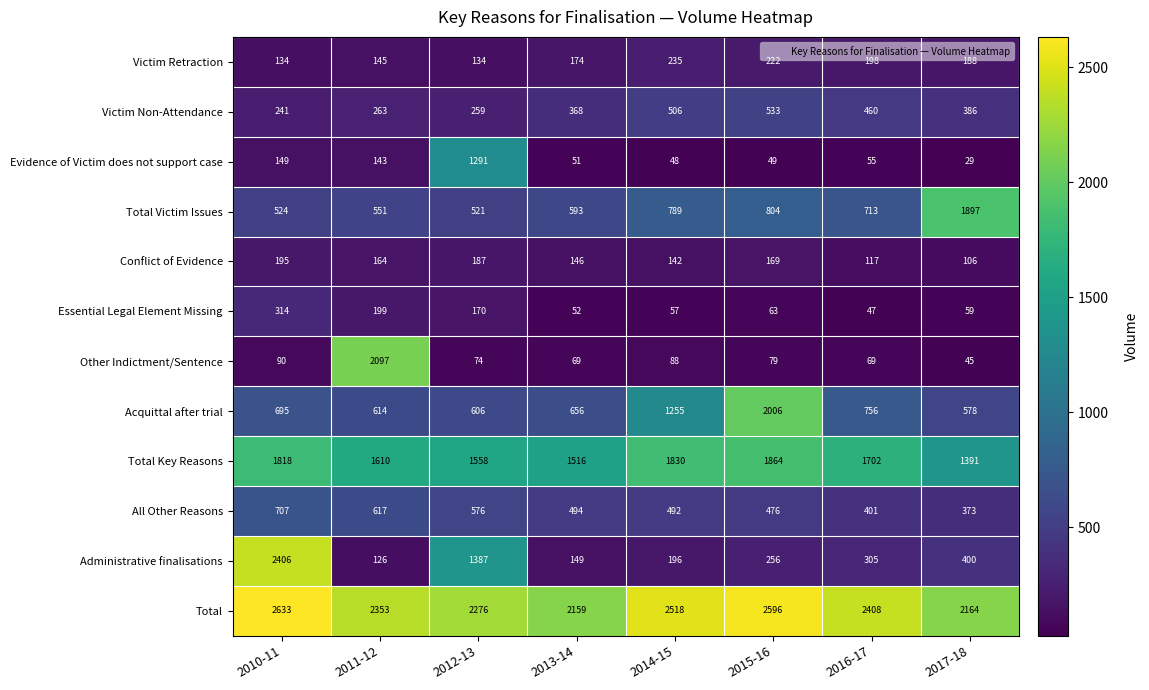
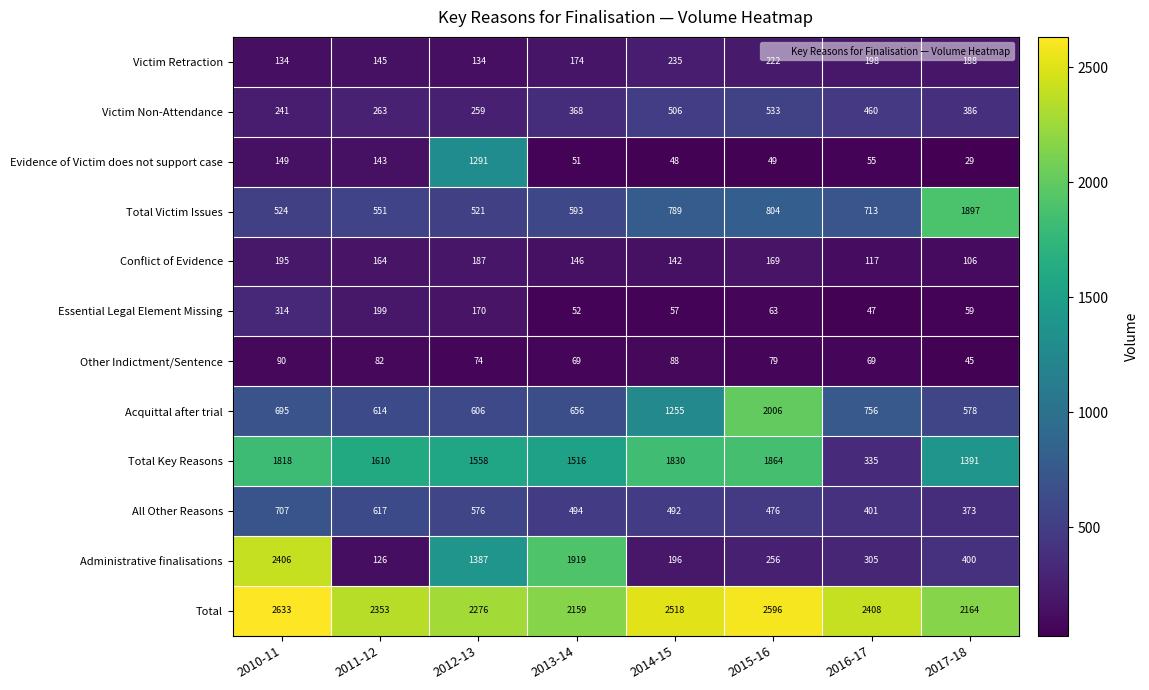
  {
    "Victim Retraction": {
      "2010-11": 134,
      "2011-12": 145,
      "2012-13": 134,
      "2013-14": 174,
      "2014-15": 235
    },
    "Victim Non-Attendance": {
      "2010-11": 241,
      "2011-12": 263,
      "2012-13": 259,
      "2013-14": 368,
      "2014-15": 506,
      "2015-16": 533,
      "2016-17": 460,
      "2017-18": 386
    },
    "Evidence of Victim does not support case": {
      "2010-11": 149,
      "2011-12": 143,
      "2012-13": 1291,
      "2013-14": 51,
      "2014-15": 48,
      "2015-16": 49,
      "2016-17": 55,
      "2017-18": 29
    },
    "Total Victim Issues": {
      "2010-11": 524,
      "2011-12": 551,
      "2012-13": 521,
      "2013-14": 593,
      "2014-15": 789,
      "2015-16": 804,
      "2016-17": 713,
      "2017-18": 1897
    },
    "Conflict of Evidence": {
      "2010-11": 195,
      "2011-12": 164,
      "2012-13": 187,
      "2013-14": 146,
      "2014-15": 142,
      "2015-16": 169,
      "2016-17": 117,
      "2017-18": 106
    },
    "Essential Legal Element Missing": {
      "2010-11": 314,
      "2011-12": 199,
      "2012-13": 170,
      "2013-14": 52,
      "2014-15": 57,
      "2015-16": 63,
      "2016-17": 47,
      "2017-18": 59
    },
    "Other Indictment/Sentence": {
      "2010-11": 90,
-     "2011-12": 2097,
+     "2011-12": 82,
      "2012-13": 74,
      "2013-14": 69,
      "2014-15": 88,
      "2015-16": 79,
      "2016-17": 69,
      "2017-18": 45
    },
    "Acquittal after trial": {
      "2010-11": 695,
      "2011-12": 614,
      "2012-13": 606,
      "2013-14": 656,
      "2014-15": 1255,
      "2015-16": 2006,
      "2016-17": 756,
      "2017-18": 578
    },
    "Total Key Reasons": {
      "2010-11": 1818,
      "2011-12": 1610,
      "2012-13": 1558,
      "2013-14": 1516,
      "2014-15": 1830,
      "2015-16": 1864,
-     "2016-17": 1702,
+     "2016-17": 335,
      "2017-18": 1391
    },
    "All Other Reasons": {
      "2010-11": 707,
      "2011-12": 617,
      "2012-13": 576,
      "2013-14": 494,
      "2014-15": 492,
      "2015-16": 476,
      "2016-17": 401,
      "2017-18": 373
    },
    "Administrative finalisations": {
      "2010-11": 2406,
      "2011-12": 126,
      "2012-13": 1387,
-     "2013-14": 149,
+     "2013-14": 1919,
      "2014-15": 196,
      "2015-16": 256,
      "2016-17": 305,
      "2017-18": 400
    },
    "Total": {
      "2010-11": 2633,
      "2011-12": 2353,
      "2012-13": 2276,
      "2013-14": 2159,
      "2014-15": 2518,
      "2015-16": 2596,
      "2016-17": 2408,
      "2017-18": 2164
    }
  }
